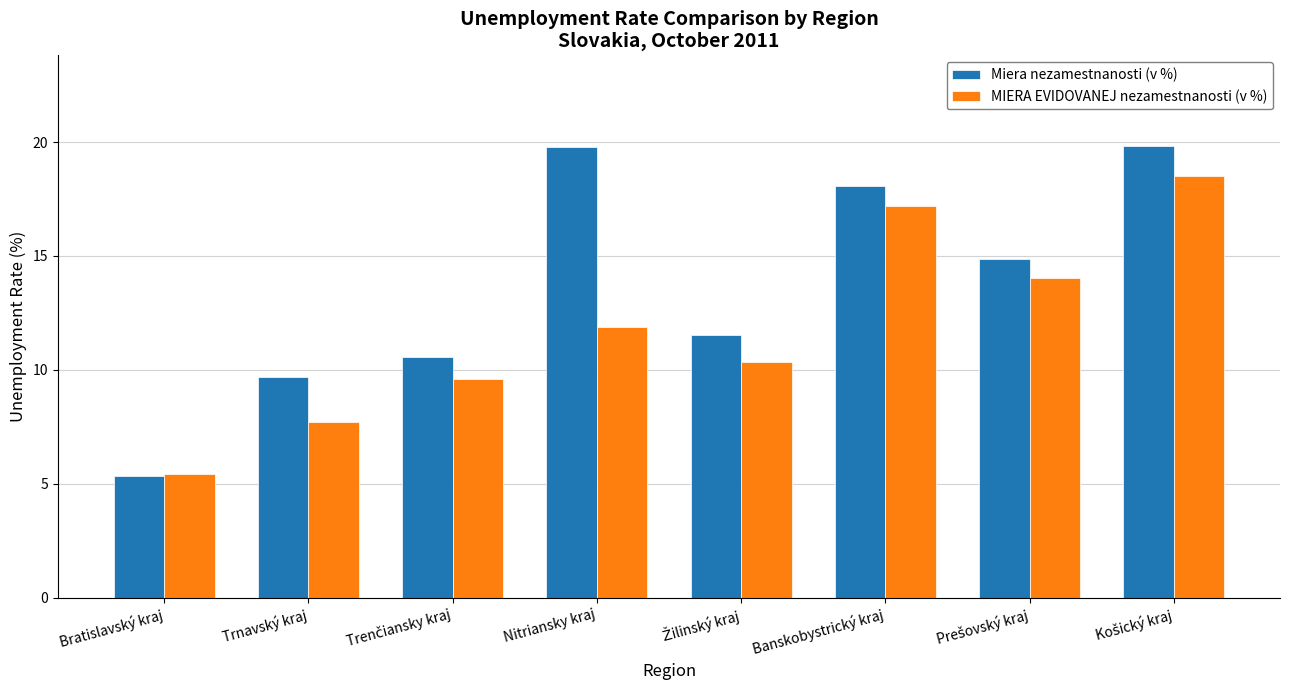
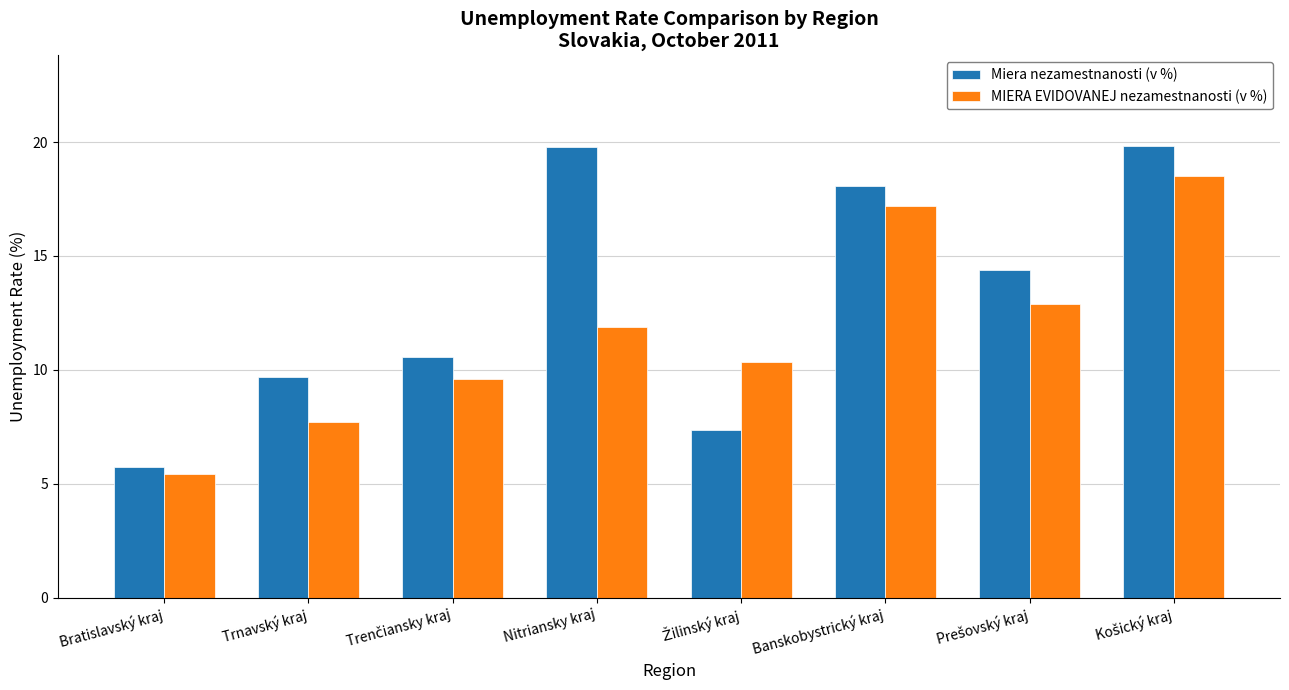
  {
    "Miera nezamestnanosti (v %)": {
-     "Bratislavský kraj": 5.4,
+     "Bratislavský kraj": 5.7,
      "Trnavský kraj": 9.7,
      "Trenčiansky kraj": 10.6,
      "Nitriansky kraj": 19.8,
-     "Žilinský kraj": 11.5,
+     "Žilinský kraj": 7.3,
      "Banskobystrický kraj": 18.1,
-     "Prešovský kraj": 14.9,
+     "Prešovský kraj": 14.4,
      "Košický kraj": 19.8
    },
    "MIERA EVIDOVANEJ nezamestnanosti (v %)": {
      "Bratislavský kraj": 5.4,
      "Trnavský kraj": 7.7,
      "Trenčiansky kraj": 9.6,
      "Nitriansky kraj": 11.9,
      "Žilinský kraj": 10.4,
      "Banskobystrický kraj": 17.2,
-     "Prešovský kraj": 14.0,
+     "Prešovský kraj": 12.9,
      "Košický kraj": 18.5
    }
  }
